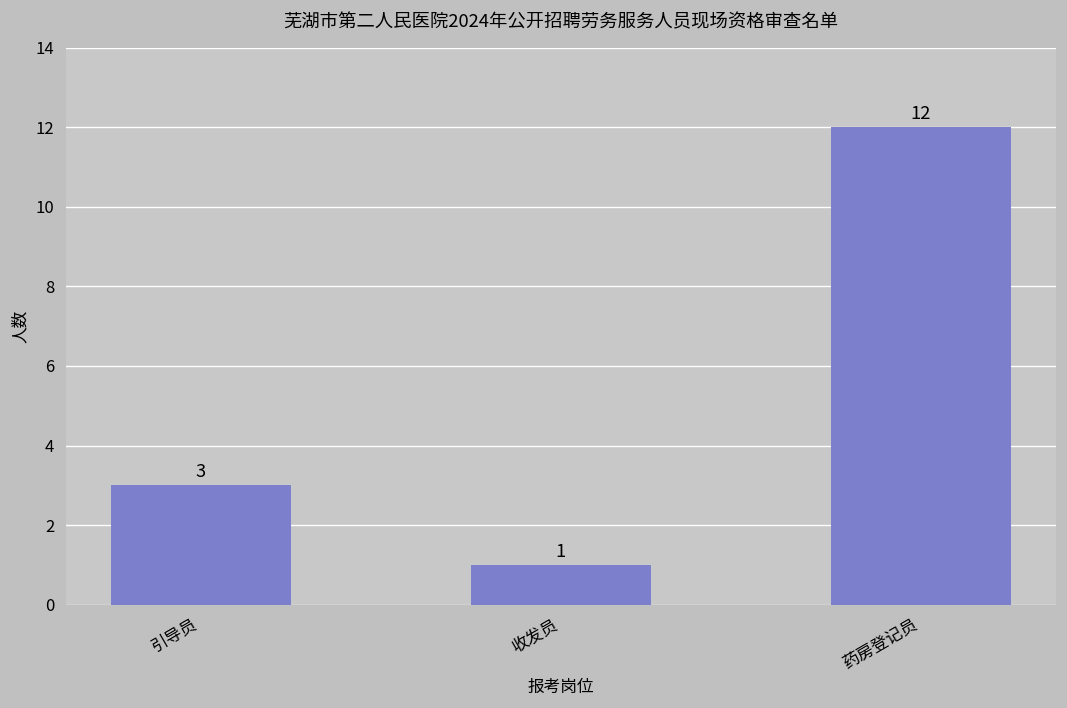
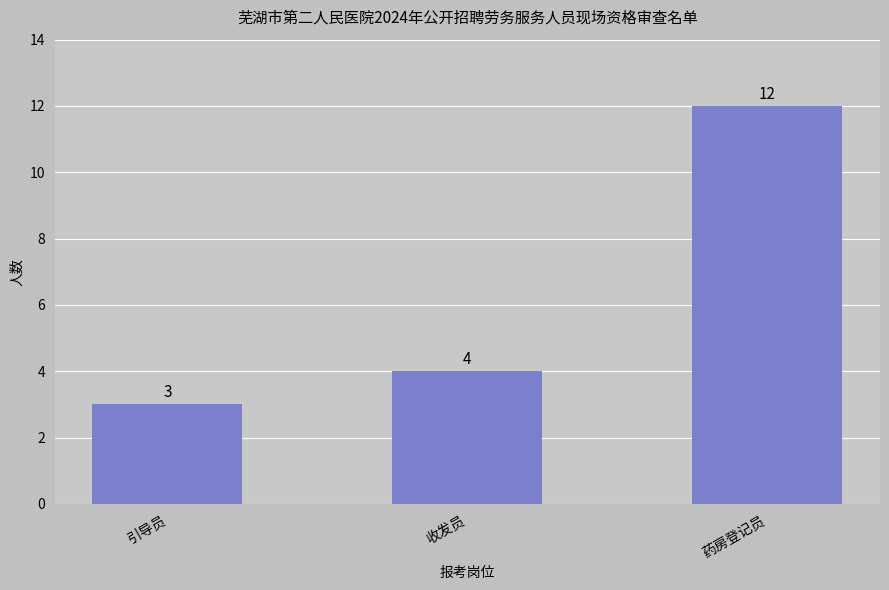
  {
    "引导员": 3,
-   "收发员": 1,
+   "收发员": 4,
    "药房登记员": 12
  }
